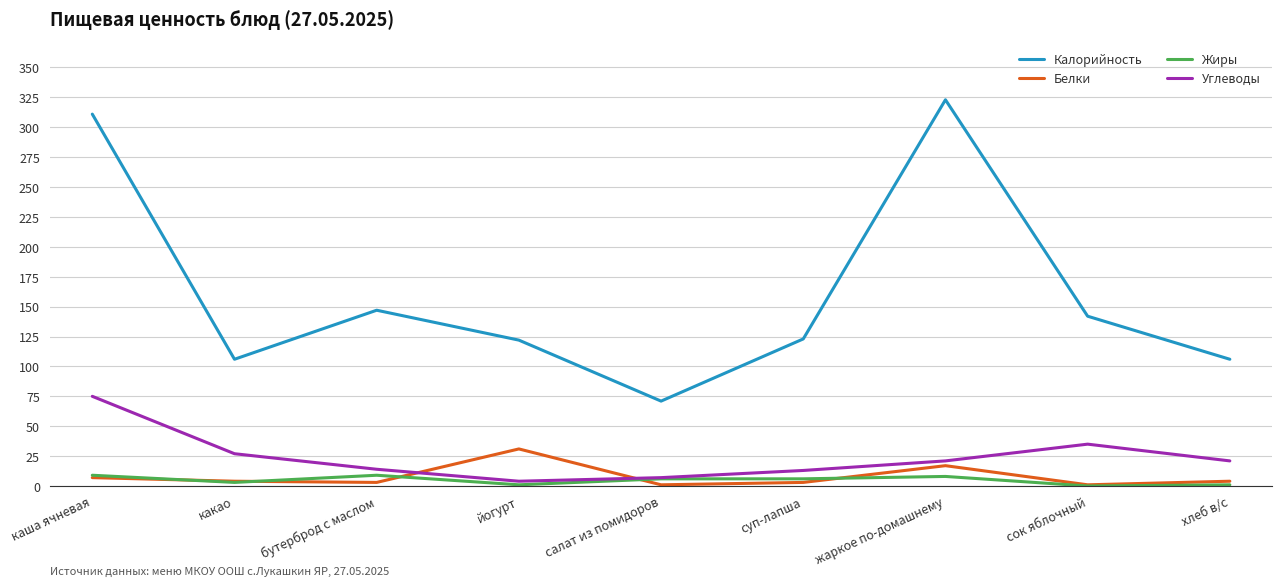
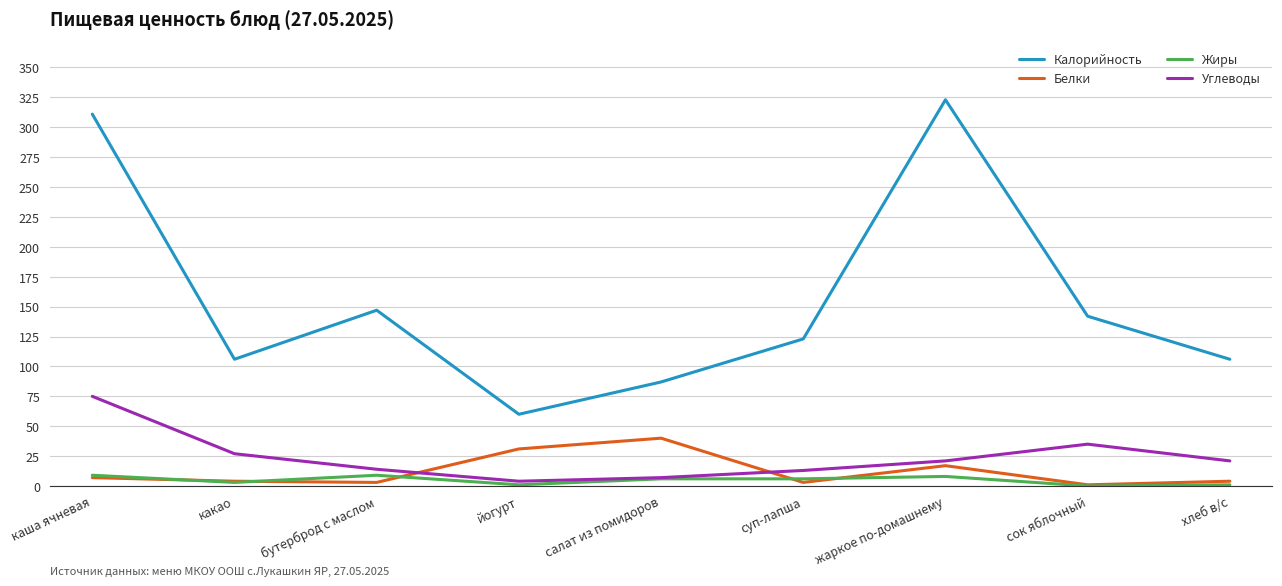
  {
    "Калорийность": {
      "каша ячневая": 311,
      "какао": 106,
      "бутерброд с маслом": 147,
-     "йогурт": 122,
-     "салат из помидоров": 71,
+     "йогурт": 60,
+     "салат из помидоров": 87,
      "суп-лапша": 123,
      "жаркое по-домашнему": 323,
      "сок яблочный": 142,
      "хлеб в/с": 106
    },
    "Белки": {
      "бутерброд с маслом": 3,
      "йогурт": 31,
-     "салат из помидоров": 1,
+     "салат из помидоров": 40,
      "суп-лапша": 3,
      "жаркое по-домашнему": 17,
      "хлеб в/с": 4
    },
    "Жиры": {
      "бутерброд с маслом": 9,
      "йогурт": 1,
      "суп-лапша": 6,
      "жаркое по-домашнему": 8,
      "хлеб в/с": 1
    },
    "Углеводы": {
      "каша ячневая": 75,
      "какао": 27,
      "бутерброд с маслом": 14,
      "йогурт": 4,
      "суп-лапша": 13,
      "жаркое по-домашнему": 21,
      "сок яблочный": 35,
      "хлеб в/с": 21
    }
  }
